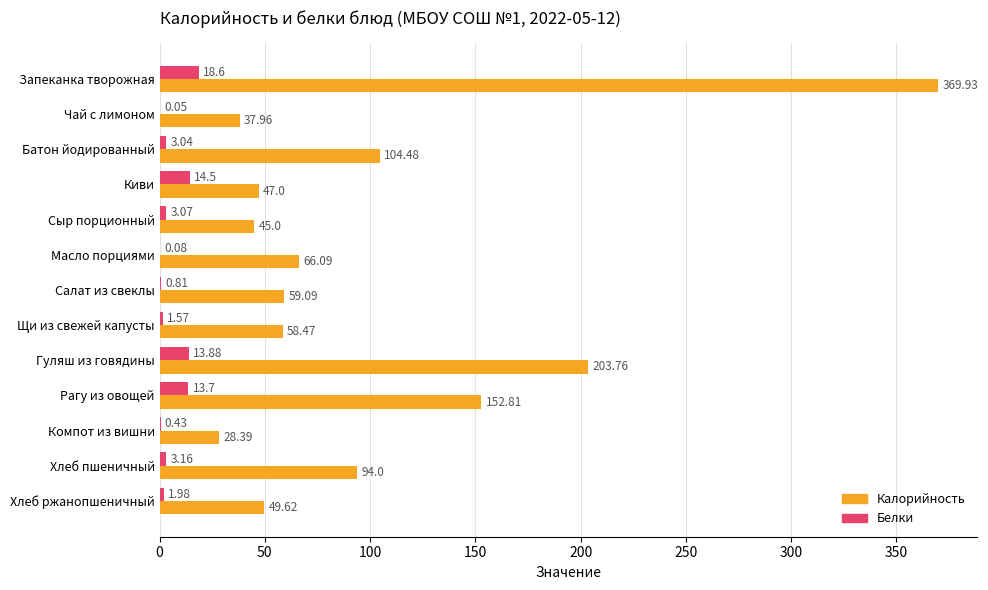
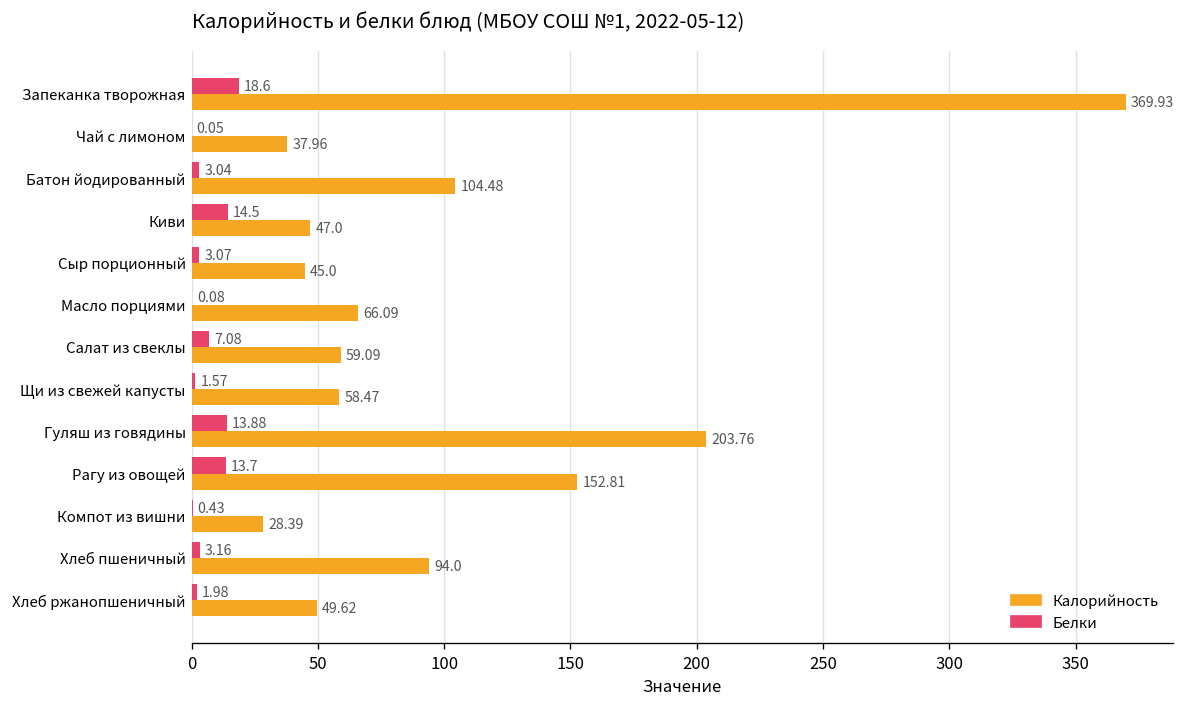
  {
    "Калорийность": {
      "Запеканка творожная": 369.93,
      "Чай с лимоном": 37.96,
      "Батон йодированный": 104.48,
      "Киви": 47.0,
      "Сыр порционный": 45.0,
      "Масло порциями": 66.09,
      "Салат из свеклы": 59.09,
      "Щи из свежей капусты": 58.47,
      "Гуляш из говядины": 203.76,
      "Рагу из овощей": 152.81,
      "Компот из вишни": 28.39,
      "Хлеб пшеничный": 94.0,
      "Хлеб ржанопшеничный": 49.62
    },
    "Белки": {
      "Запеканка творожная": 18.6,
      "Чай с лимоном": 0.05,
      "Батон йодированный": 3.04,
      "Киви": 14.5,
      "Сыр порционный": 3.07,
      "Масло порциями": 0.08,
-     "Салат из свеклы": 0.81,
+     "Салат из свеклы": 7.08,
      "Щи из свежей капусты": 1.57,
      "Гуляш из говядины": 13.88,
      "Рагу из овощей": 13.7,
      "Компот из вишни": 0.43,
      "Хлеб пшеничный": 3.16,
      "Хлеб ржанопшеничный": 1.98
    }
  }
